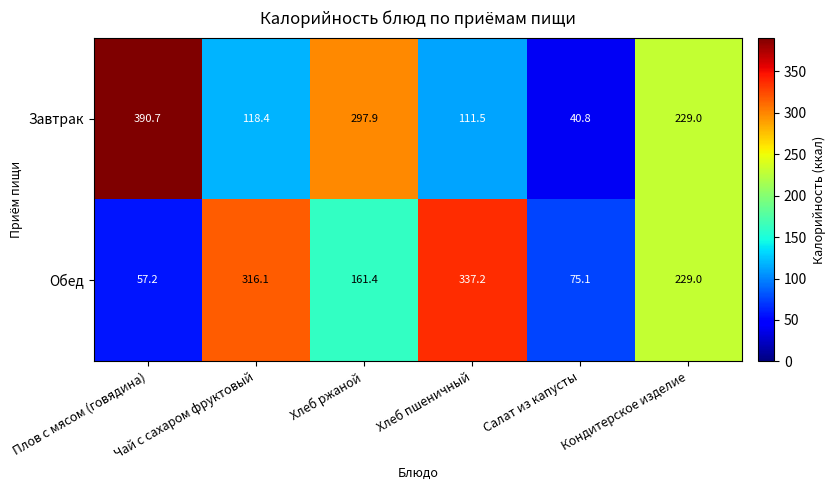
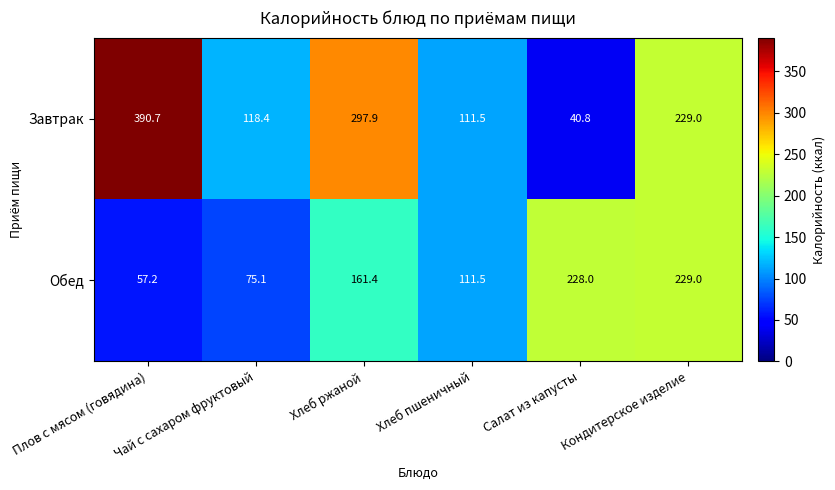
  {
    "Завтрак": {
      "Плов с мясом (говядина)": 390.7,
      "Чай с сахаром фруктовый": 118.4,
      "Хлеб ржаной": 297.9,
      "Хлеб пшеничный": 111.5,
      "Салат из капусты": 40.8,
      "Кондитерское изделие": 229.0
    },
    "Обед": {
      "Плов с мясом (говядина)": 57.2,
-     "Чай с сахаром фруктовый": 316.1,
+     "Чай с сахаром фруктовый": 75.1,
      "Хлеб ржаной": 161.4,
-     "Хлеб пшеничный": 337.2,
-     "Салат из капусты": 75.1,
+     "Хлеб пшеничный": 111.5,
+     "Салат из капусты": 228.0,
      "Кондитерское изделие": 229.0
    }
  }
